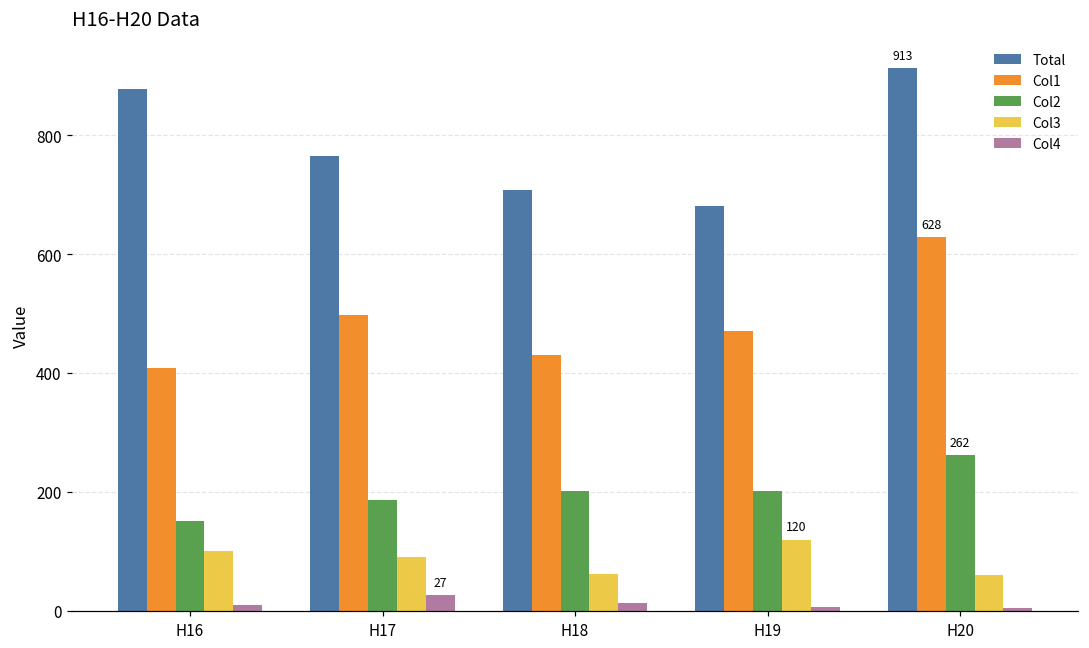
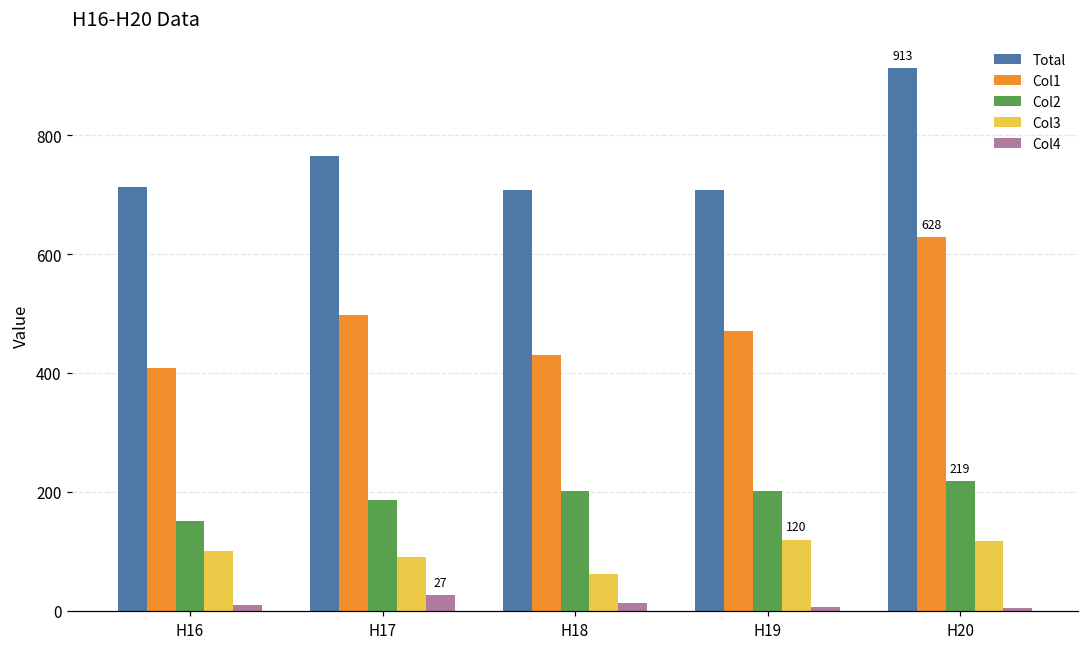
  {
    "Total": {
-     "H16": 880,
+     "H16": 710,
      "H17": 770,
      "H18": 710,
-     "H19": 680
+     "H19": 710
    },
    "Col1": {
      "H20": 628
    },
    "Col2": {
-     "H20": 262
+     "H20": 219
    },
    "Col3": {
      "H16": 100,
      "H17": 90,
      "H18": 60,
-     "H20": 60
+     "H20": 120
    },
    "Col4": {
      "H17": 27
    }
  }
